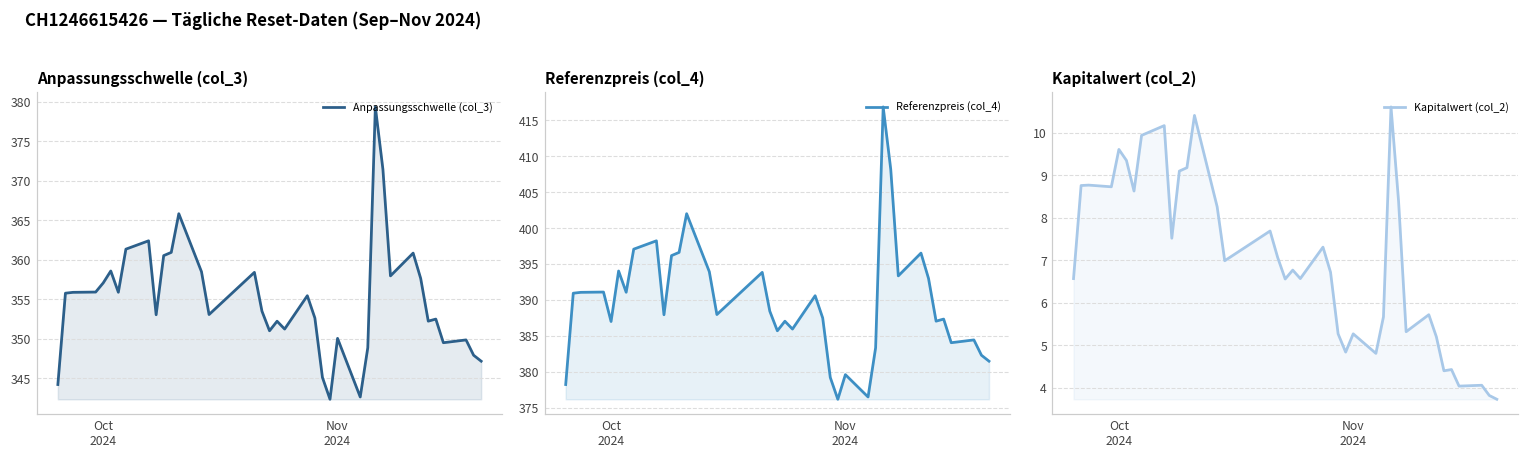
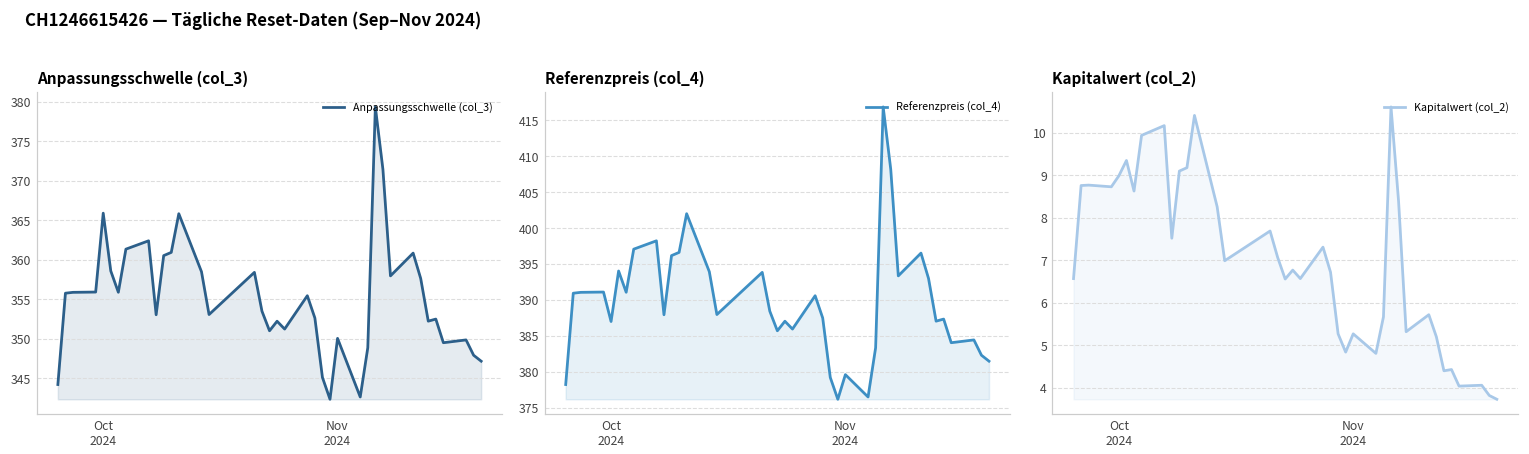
  {
    "Anpassungsschwelle (col_3)": {
-     "Oct 2024": 357,
+     "Oct 2024": 366,
      "Nov 2024": 350
    },
    "Referenzpreis (col_4)": {
      "Oct 2024": 387,
      "Nov 2024": 380
    },
    "Kapitalwert (col_2)": {
-     "Oct 2024": 9.6,
+     "Oct 2024": 9.0,
      "Nov 2024": 5.3
    }
  }
